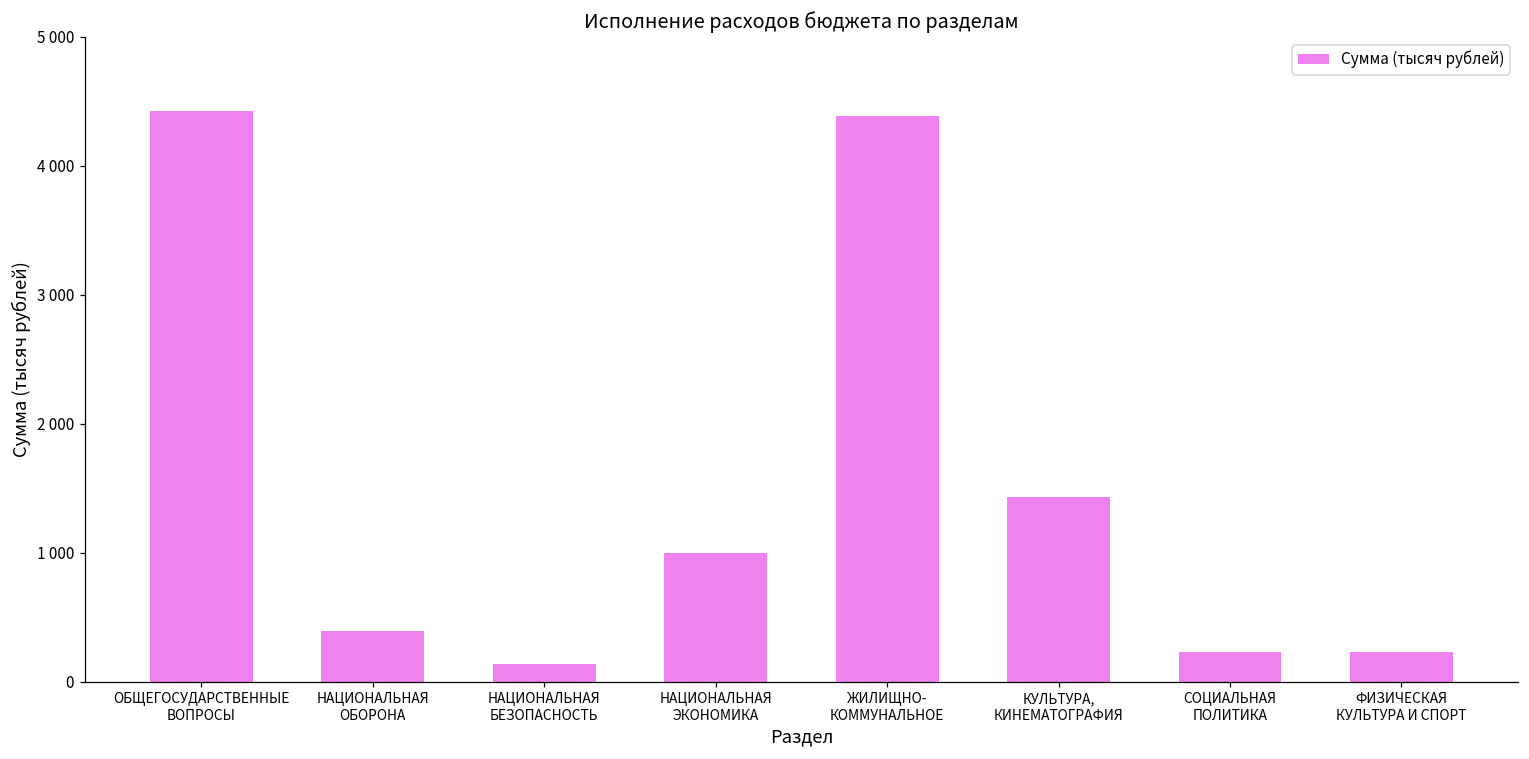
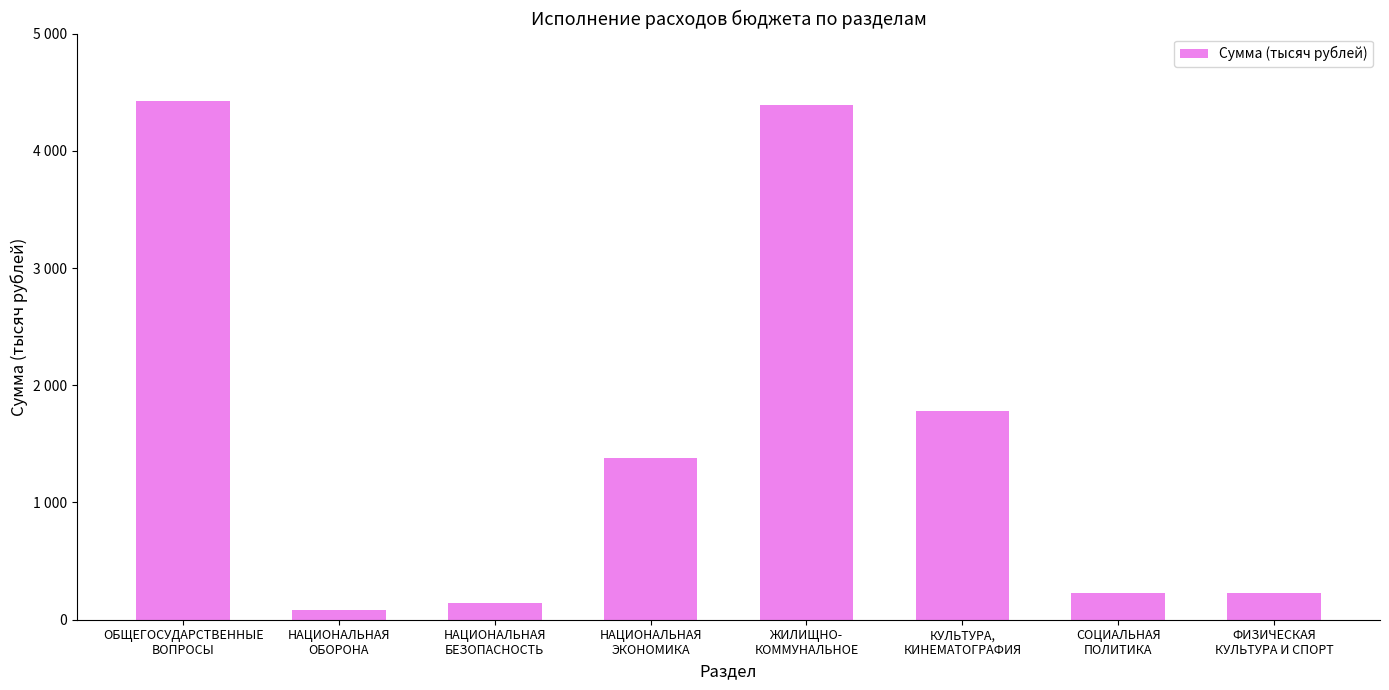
  {
    "ОБЩЕГОСУДАРСТВЕННЫЕ ВОПРОСЫ": 4430,
-   "НАЦИОНАЛЬНАЯ ОБОРОНА": 390,
+   "НАЦИОНАЛЬНАЯ ОБОРОНА": 90,
    "НАЦИОНАЛЬНАЯ БЕЗОПАСНОСТЬ": 140,
-   "НАЦИОНАЛЬНАЯ ЭКОНОМИКА": 1000,
+   "НАЦИОНАЛЬНАЯ ЭКОНОМИКА": 1380,
    "ЖИЛИЩНО- КОММУНАЛЬНОЕ": 4390,
-   "КУЛЬТУРА, КИНЕМАТОГРАФИЯ": 1440,
+   "КУЛЬТУРА, КИНЕМАТОГРАФИЯ": 1780,
    "СОЦИАЛЬНАЯ ПОЛИТИКА": 230,
    "ФИЗИЧЕСКАЯ КУЛЬТУРА И СПОРТ": 230
  }
